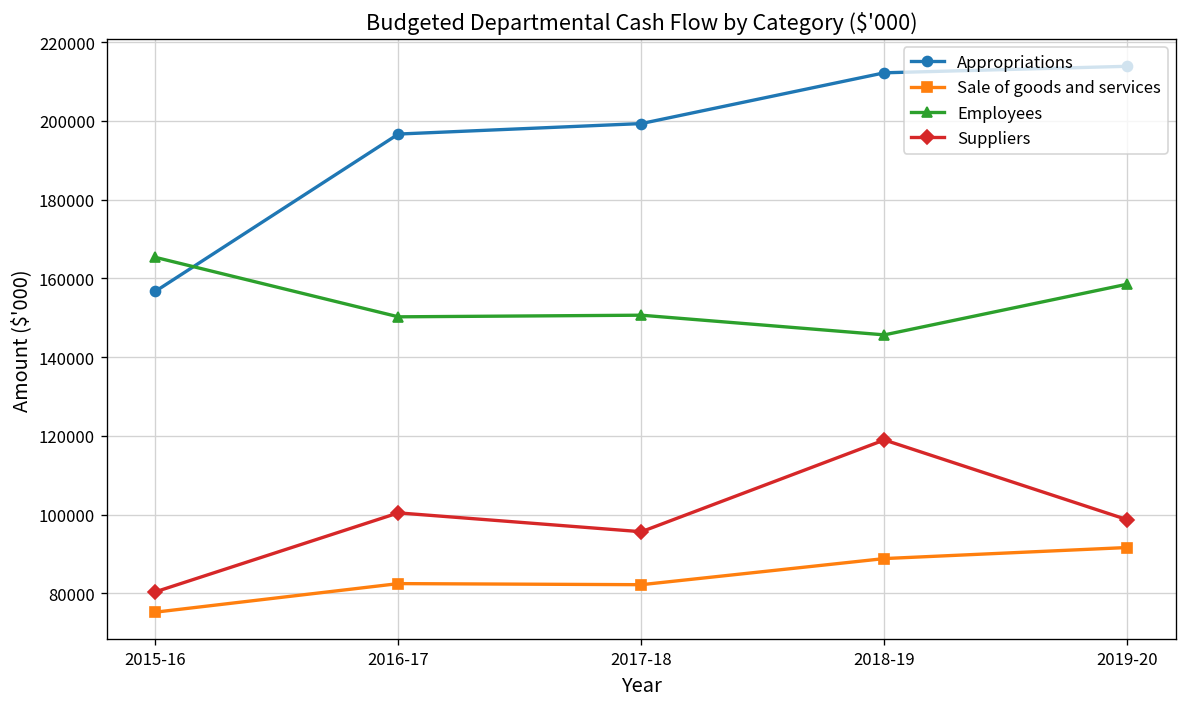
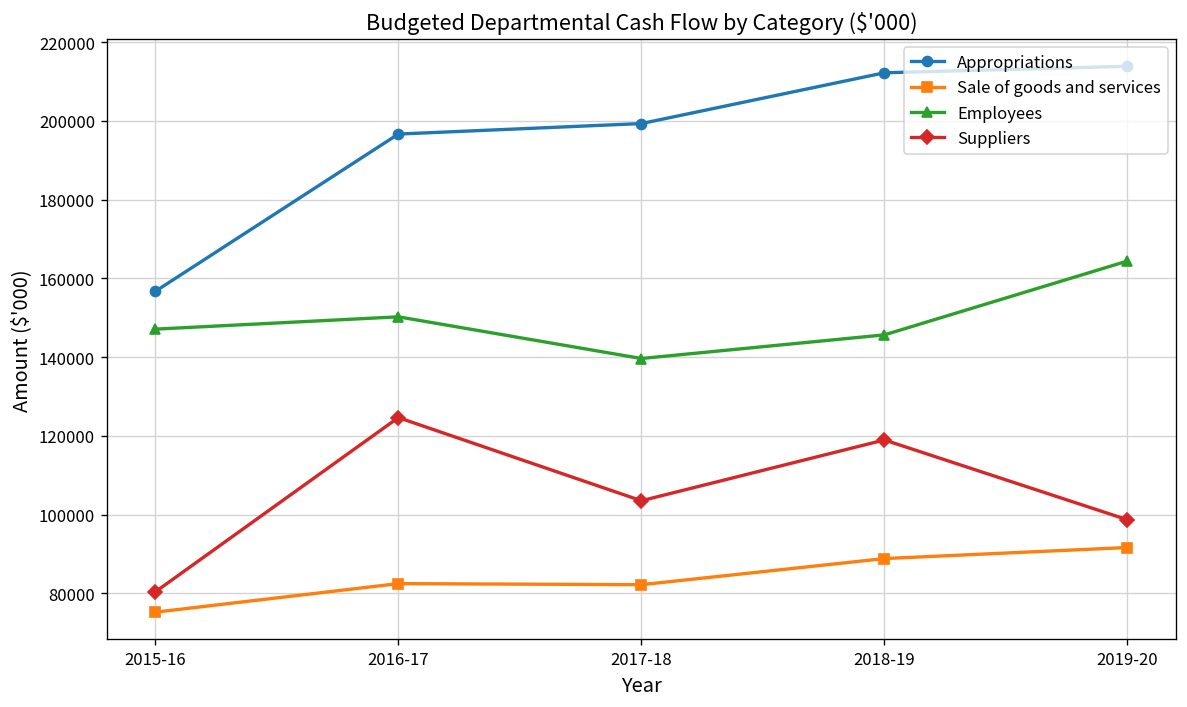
  {
    "Appropriations": {
      "2015-16": 157000,
      "2016-17": 197000,
      "2017-18": 199000,
      "2018-19": 212000
    },
    "Sale of goods and services": {
      "2015-16": 75000,
      "2016-17": 82000,
      "2017-18": 82000,
      "2018-19": 89000,
      "2019-20": 92000
    },
    "Employees": {
-     "2015-16": 165000,
+     "2015-16": 147000,
      "2016-17": 150000,
-     "2017-18": 151000,
+     "2017-18": 140000,
      "2018-19": 146000,
-     "2019-20": 159000
+     "2019-20": 164000
    },
    "Suppliers": {
      "2015-16": 80000,
-     "2016-17": 100000,
-     "2017-18": 96000,
+     "2016-17": 125000,
+     "2017-18": 104000,
      "2018-19": 119000,
      "2019-20": 99000
    }
  }
